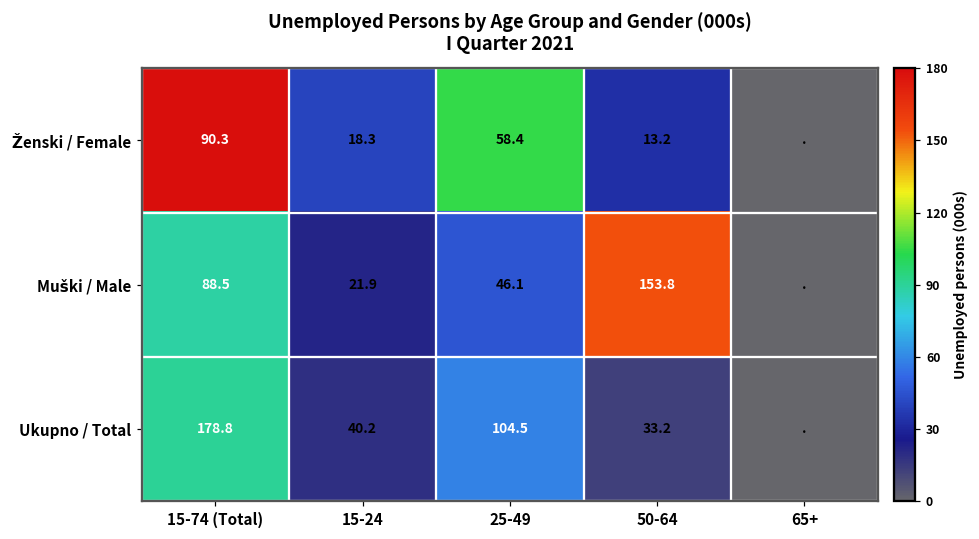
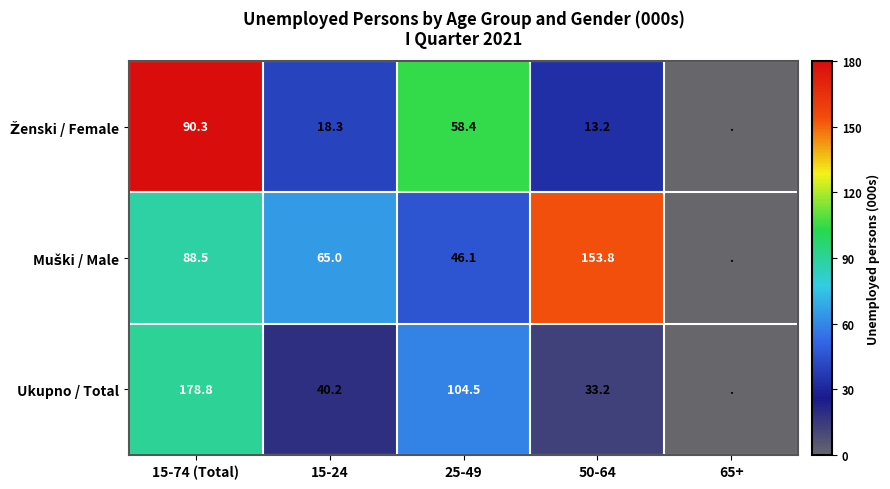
  {
    "Ženski / Female": {
      "15-74 (Total)": 90.3,
      "15-24": 18.3,
      "25-49": 58.4,
      "50-64": 13.2
    },
    "Muški / Male": {
      "15-74 (Total)": 88.5,
-     "15-24": 21.9,
+     "15-24": 65.0,
      "25-49": 46.1,
      "50-64": 153.8
    },
    "Ukupno / Total": {
      "15-74 (Total)": 178.8,
      "15-24": 40.2,
      "25-49": 104.5,
      "50-64": 33.2
    }
  }
